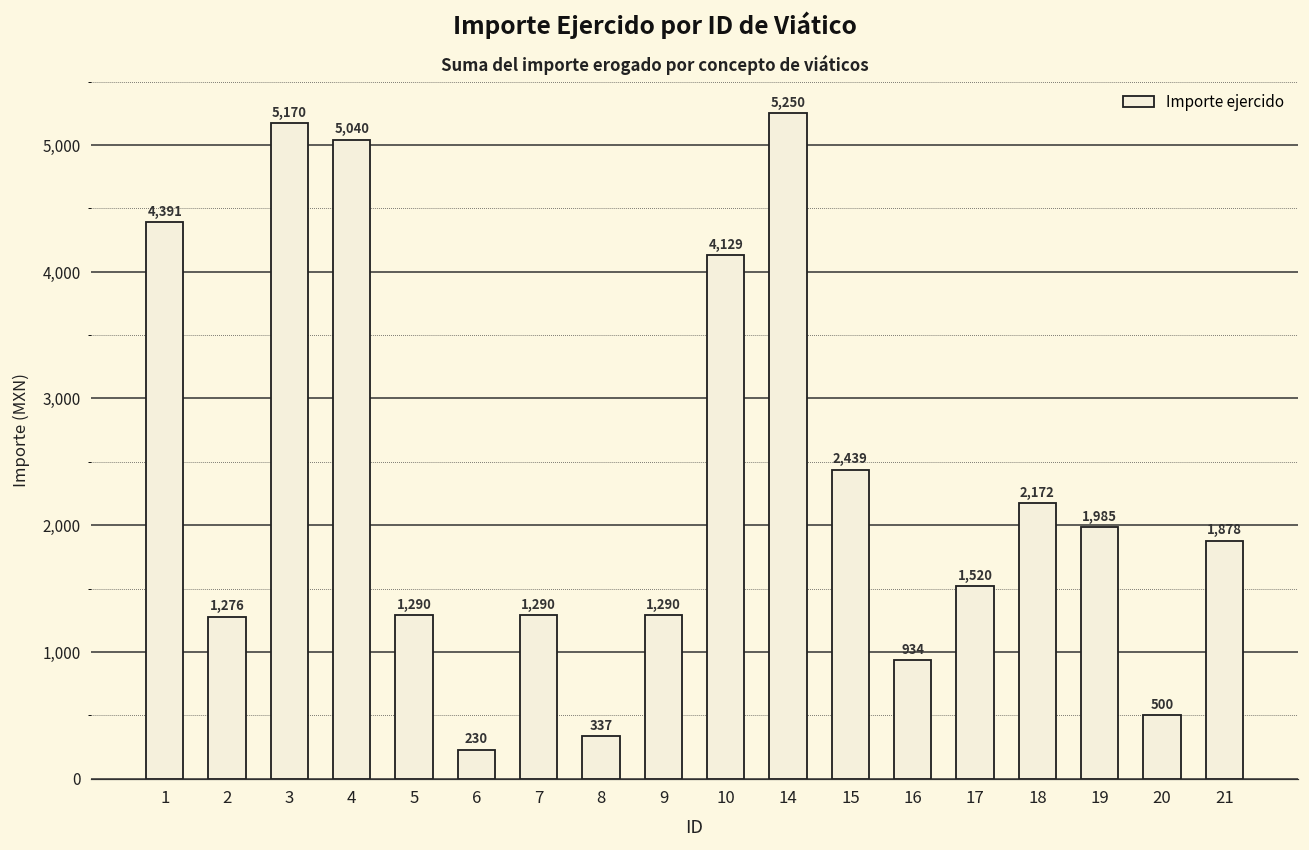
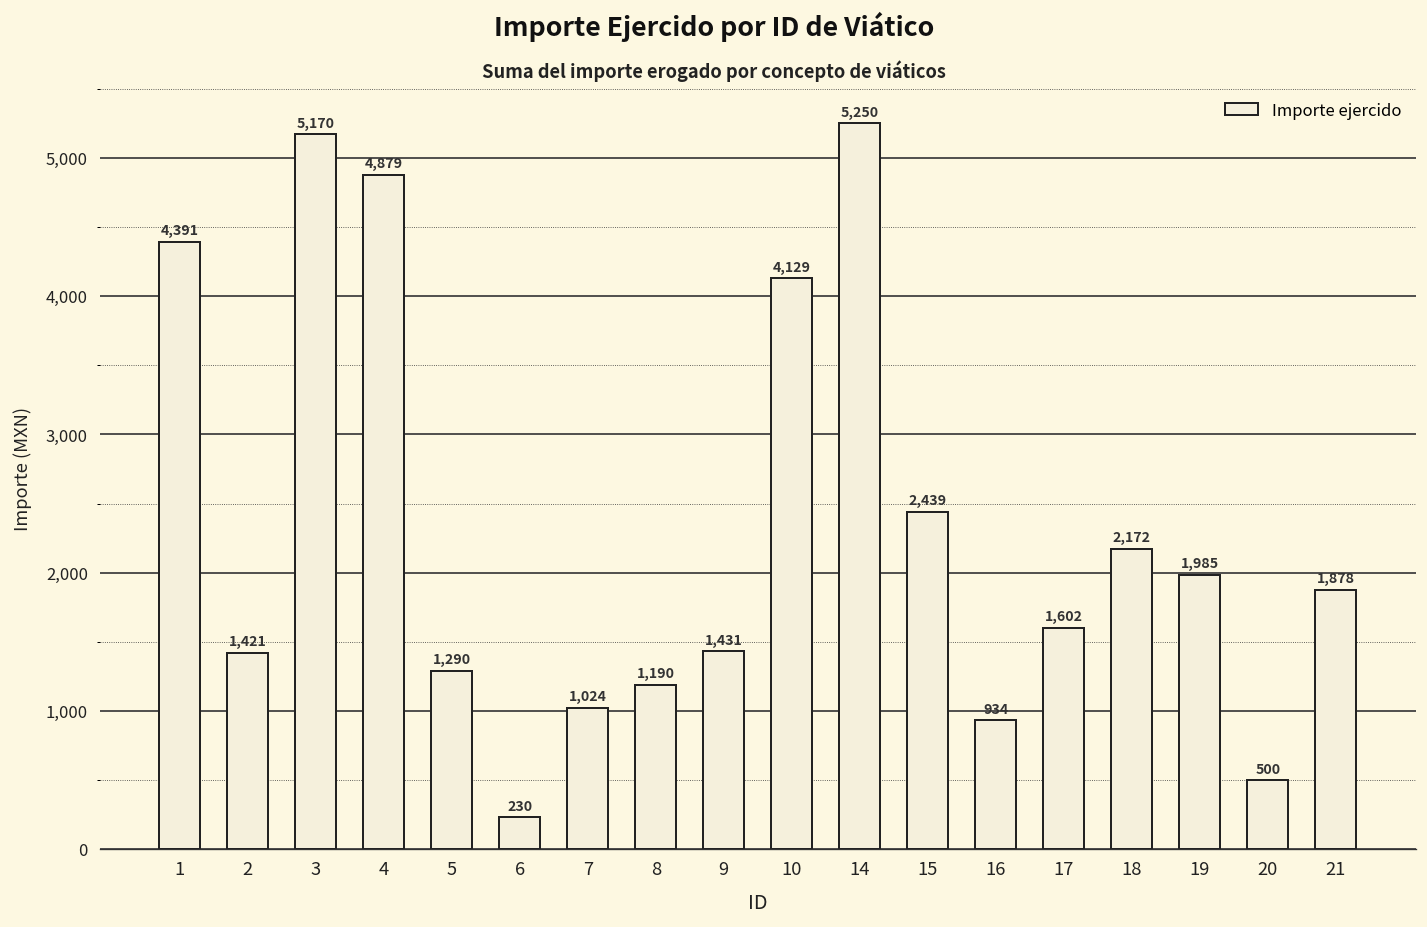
  {
    "1": "4,391",
-   "2": "1,276",
+   "2": "1,421",
    "3": "5,170",
-   "4": "5,040",
+   "4": "4,879",
    "5": "1,290",
    "6": "230",
-   "7": "1,290",
-   "8": "337",
-   "9": "1,290",
+   "7": "1,024",
+   "8": "1,190",
+   "9": "1,431",
    "10": "4,129",
    "14": "5,250",
    "15": "2,439",
    "16": "934",
-   "17": "1,520",
+   "17": "1,602",
    "18": "2,172",
    "19": "1,985",
    "20": "500",
    "21": "1,878"
  }
